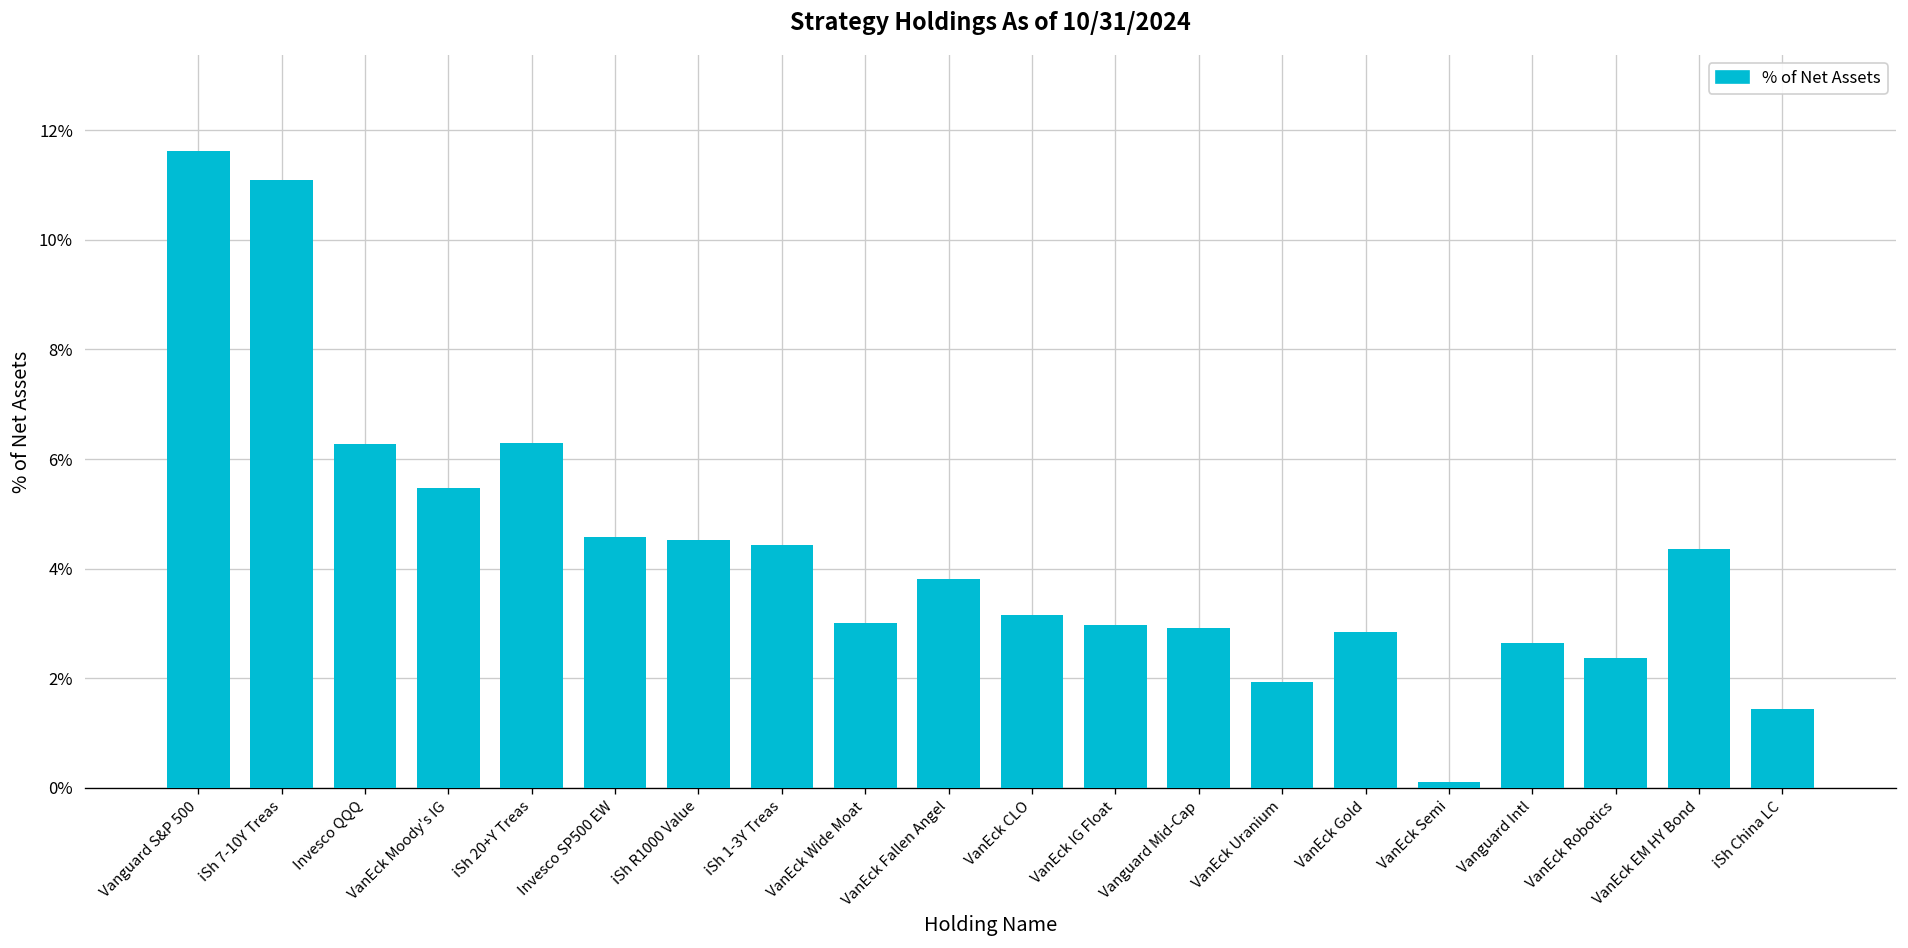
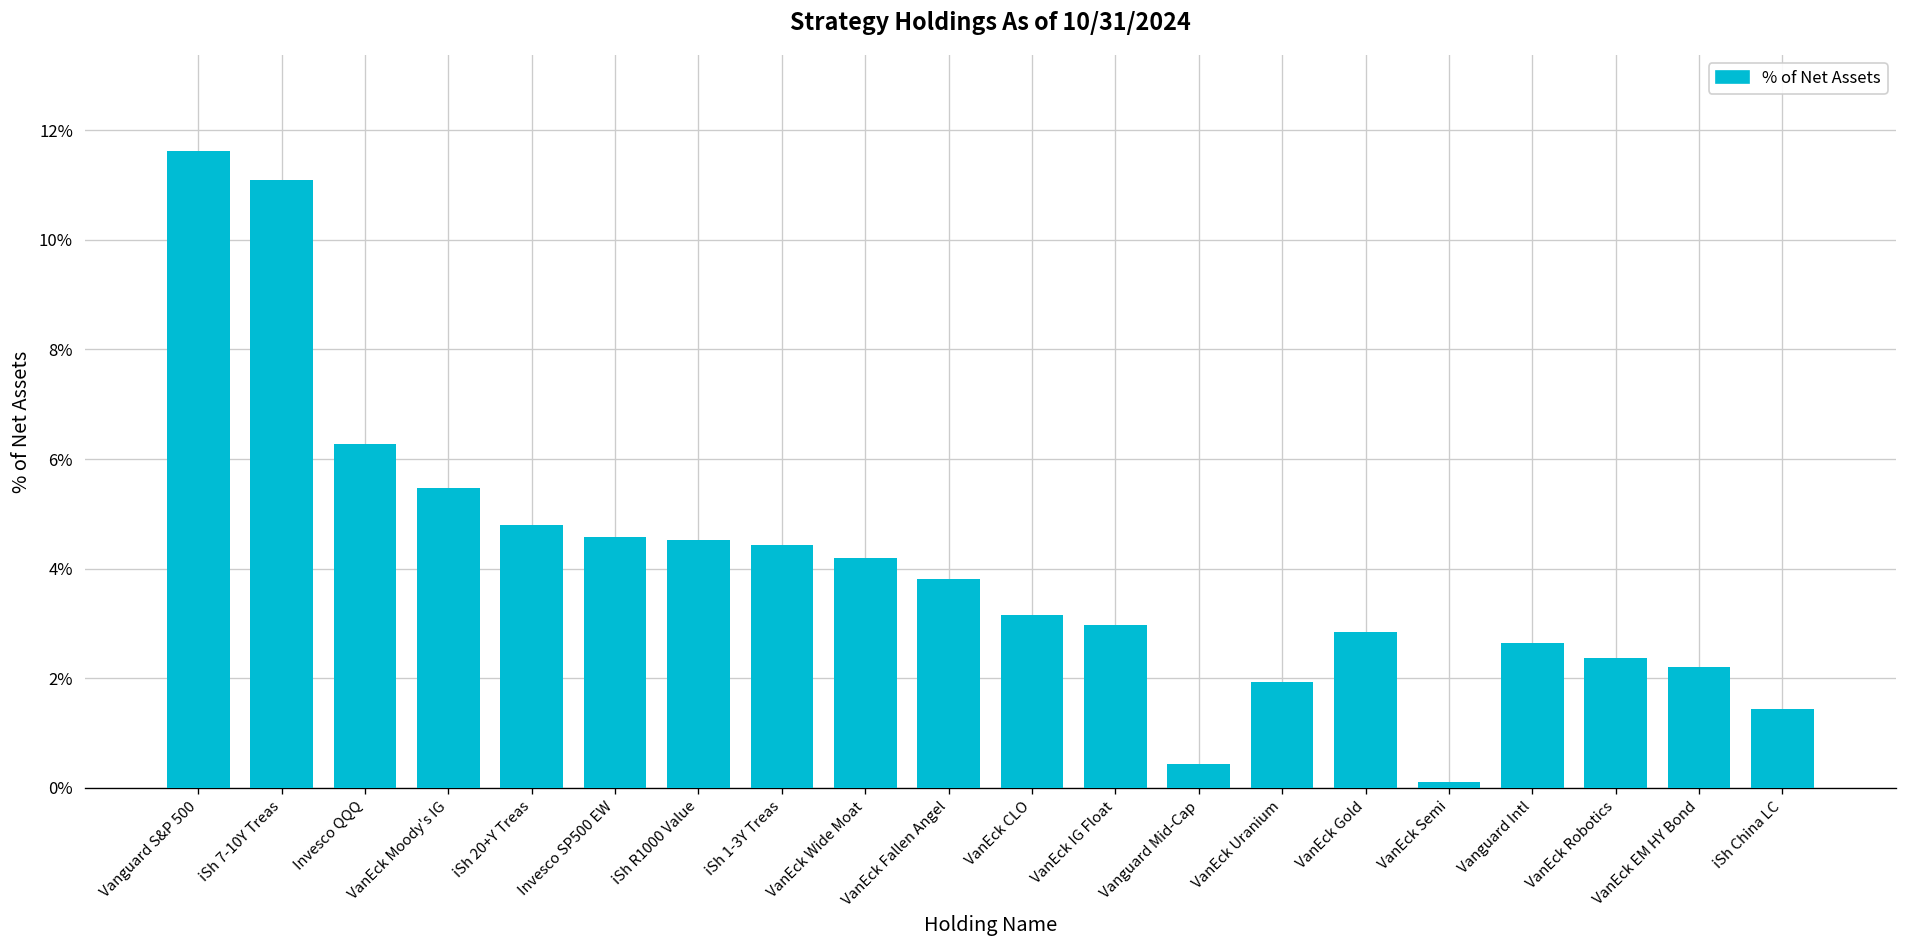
  {
    "Vanguard S&P 500": "11.6%",
    "iSh 7-10Y Treas": "11.1%",
    "Invesco QQQ": "6.3%",
    "VanEck Moody's IG": "5.5%",
-   "iSh 20+Y Treas": "6.3%",
+   "iSh 20+Y Treas": "4.8%",
    "Invesco SP500 EW": "4.6%",
    "iSh R1000 Value": "4.5%",
    "iSh 1-3Y Treas": "4.4%",
-   "VanEck Wide Moat": "3.0%",
+   "VanEck Wide Moat": "4.2%",
    "VanEck Fallen Angel": "3.8%",
    "VanEck CLO": "3.2%",
    "VanEck IG Float": "3.0%",
-   "Vanguard Mid-Cap": "2.9%",
+   "Vanguard Mid-Cap": "0.4%",
    "VanEck Uranium": "1.9%",
    "VanEck Gold": "2.9%",
    "VanEck Semi": "0.1%",
    "Vanguard Intl": "2.6%",
    "VanEck Robotics": "2.4%",
-   "VanEck EM HY Bond": "4.4%",
+   "VanEck EM HY Bond": "2.2%",
    "iSh China LC": "1.4%"
  }
